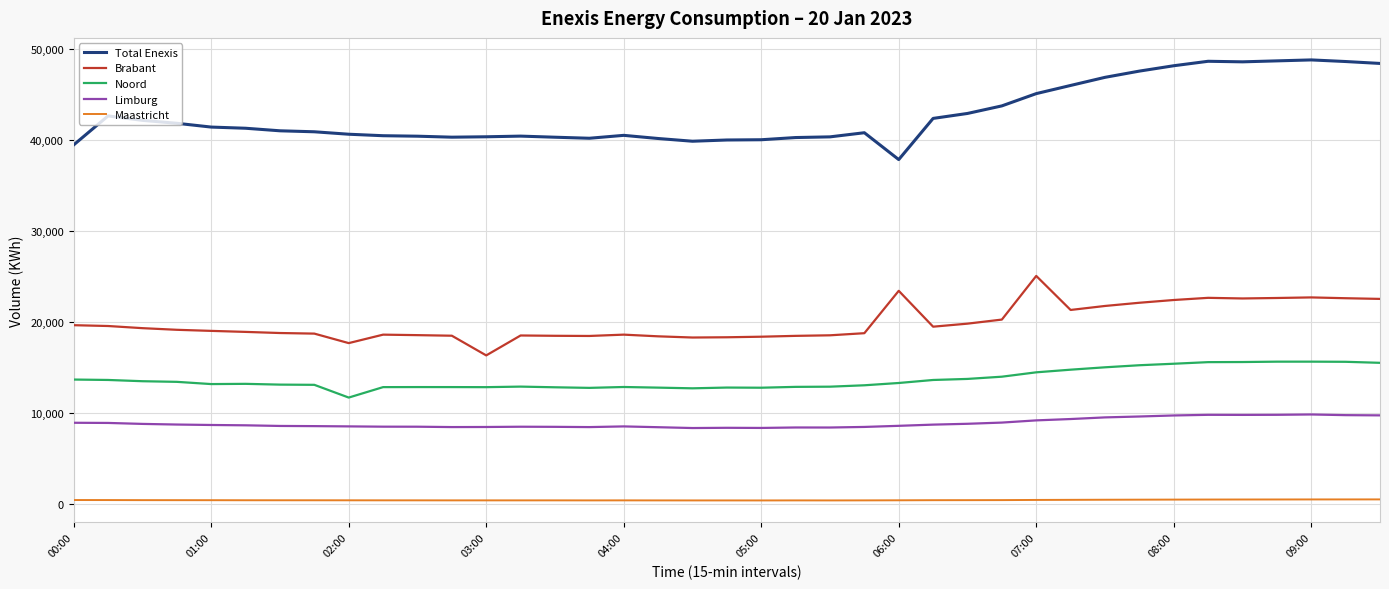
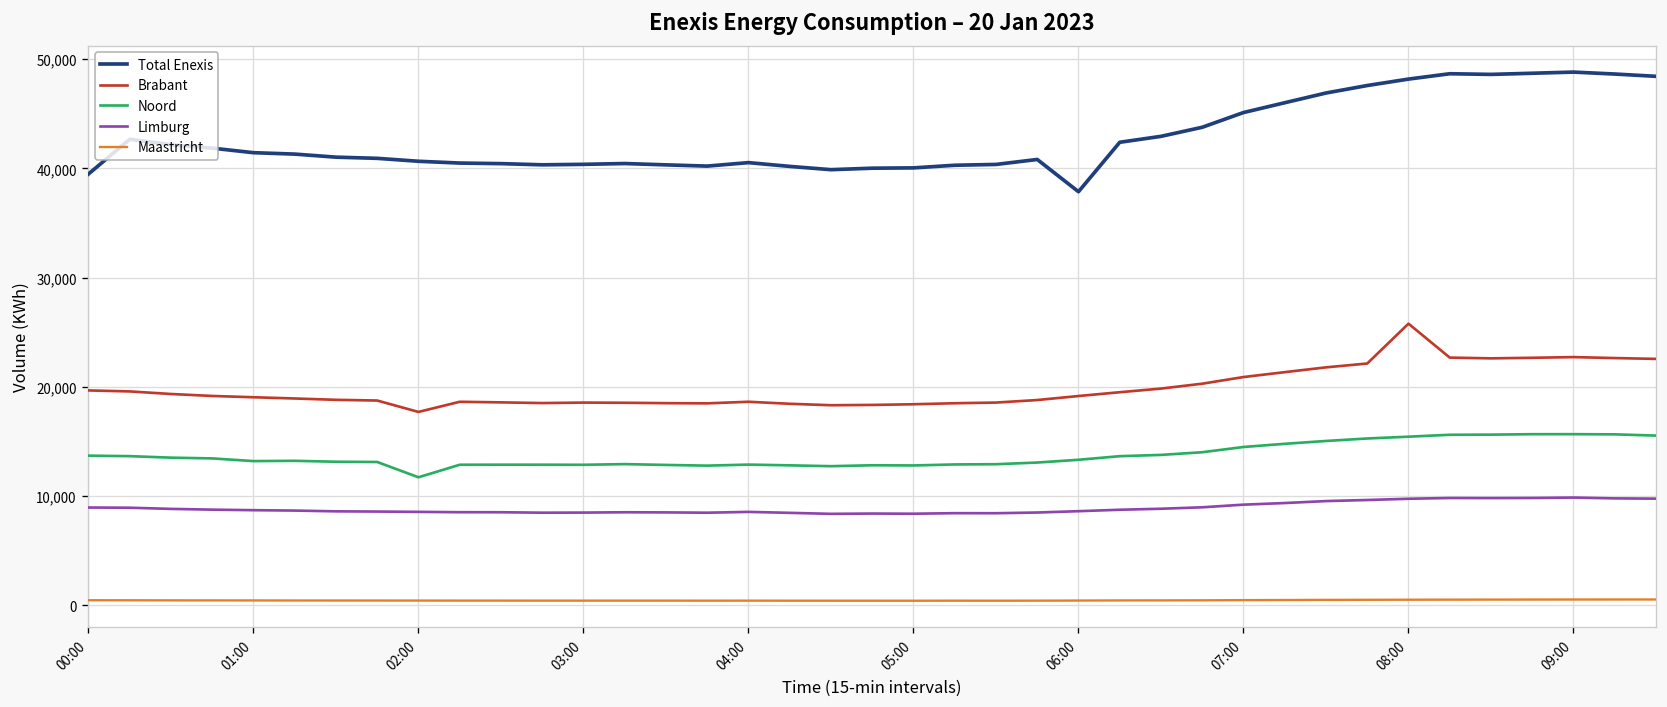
  {
    "Total Enexis": {
      "00:00": "39,000",
      "01:00": "41,000",
      "02:00": "41,000",
      "03:00": "40,000",
      "04:00": "41,000",
      "05:00": "40,000",
      "06:00": "38,000",
      "07:00": "45,000",
      "08:00": "48,000",
      "09:00": "49,000"
    },
    "Brabant": {
      "00:00": "20,000",
      "01:00": "19,000",
      "02:00": "18,000",
-     "03:00": "16,000",
+     "03:00": "19,000",
      "04:00": "19,000",
      "05:00": "18,000",
-     "06:00": "23,000",
-     "07:00": "25,000",
-     "08:00": "22,000",
+     "06:00": "19,000",
+     "07:00": "21,000",
+     "08:00": "26,000",
      "09:00": "23,000"
    },
    "Noord": {
      "00:00": "14,000",
      "01:00": "13,000",
      "02:00": "12,000",
      "03:00": "13,000",
      "04:00": "13,000",
      "05:00": "13,000",
      "06:00": "13,000",
      "07:00": "15,000",
      "08:00": "15,000",
      "09:00": "16,000"
    },
    "Limburg": {
      "00:00": "9,000",
      "01:00": "9,000",
      "02:00": "9,000",
      "03:00": "8,000",
      "04:00": "9,000",
      "05:00": "8,000",
      "06:00": "9,000",
      "07:00": "9,000",
      "08:00": "10,000",
      "09:00": "10,000"
    },
    "Maastricht": {
      "00:00": "0",
      "01:00": "0",
      "02:00": "0",
      "03:00": "0",
      "04:00": "0",
      "05:00": "0",
      "06:00": "0",
      "07:00": "0",
      "08:00": "1,000",
      "09:00": "1,000"
    }
  }
